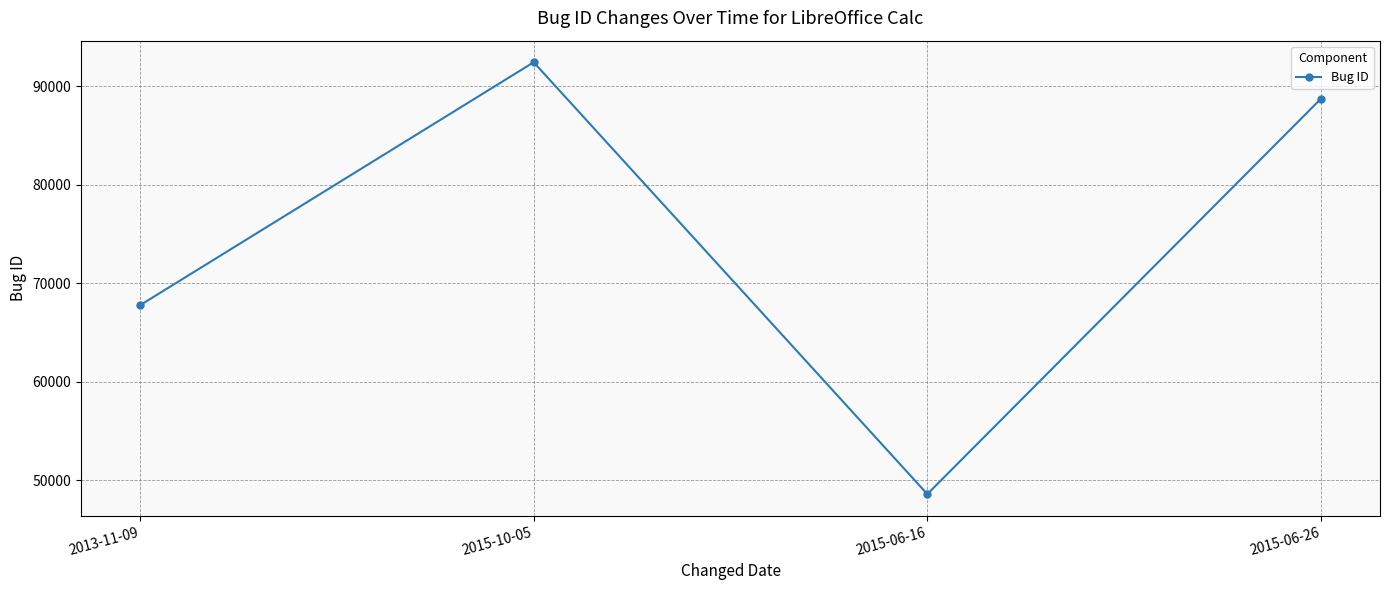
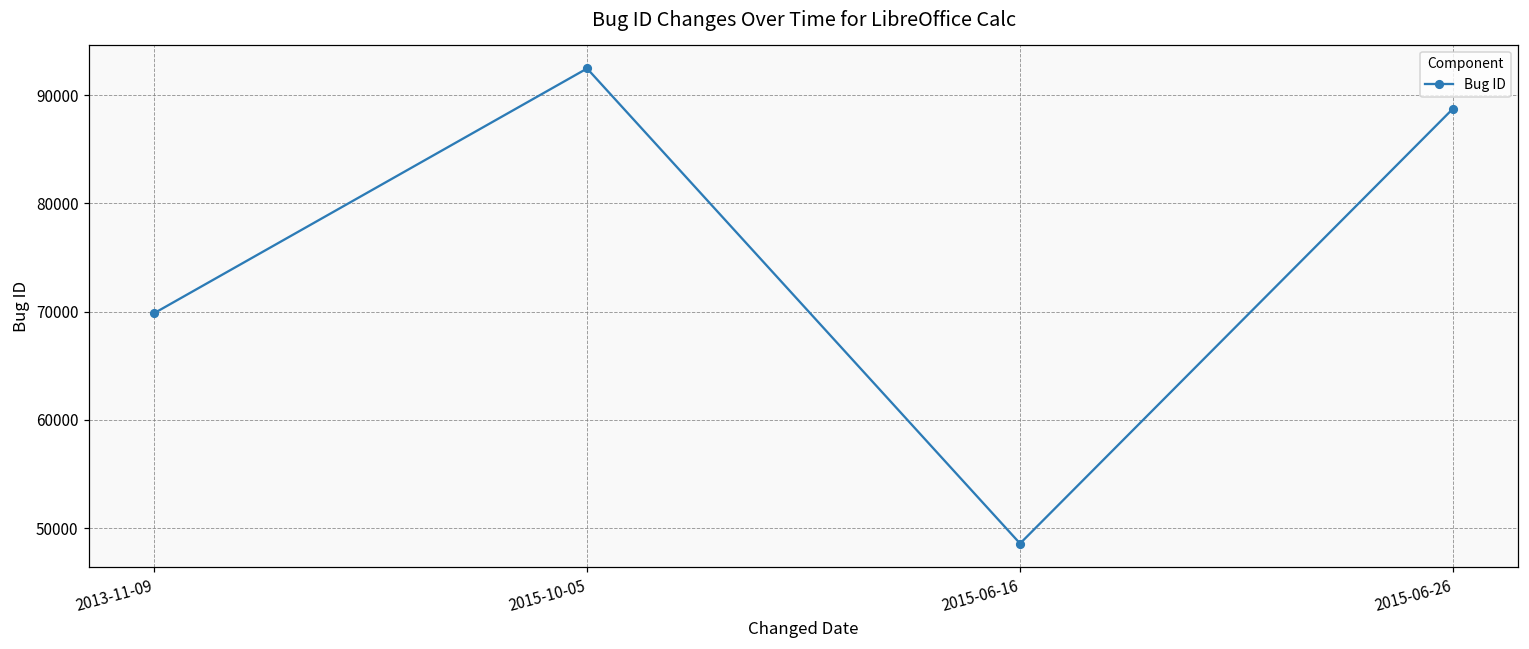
  {
-   "2013-11-09": 68000,
+   "2013-11-09": 70000,
    "2015-10-05": 92000,
    "2015-06-16": 49000,
    "2015-06-26": 89000
  }
